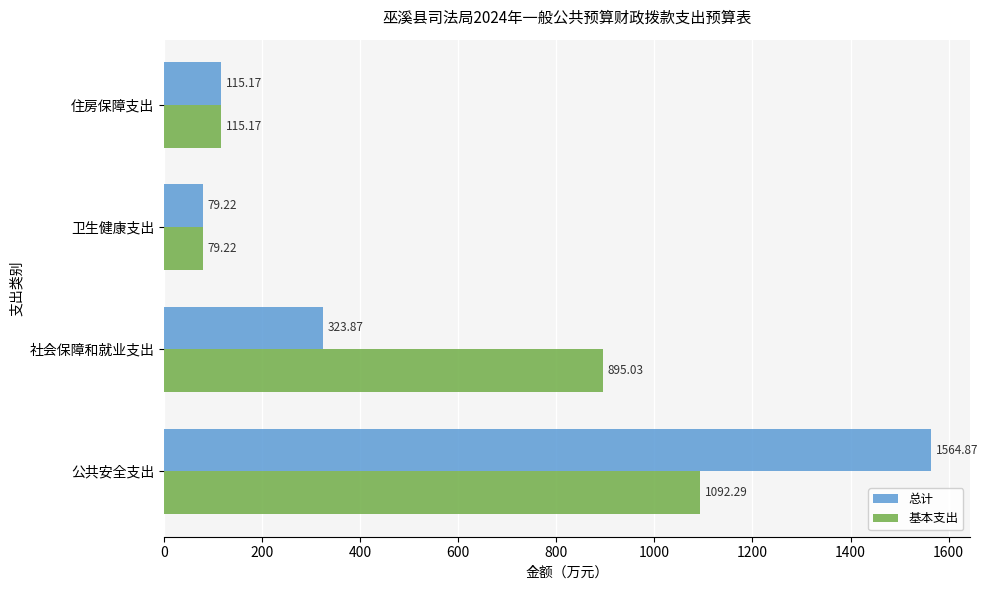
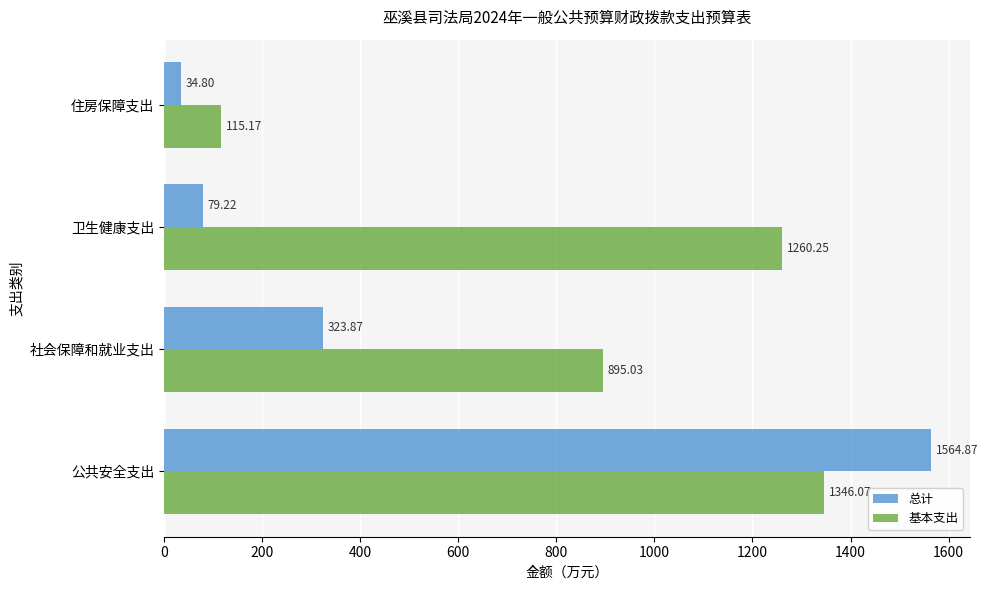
  {
    "总计": {
-     "住房保障支出": 115.17,
+     "住房保障支出": 34.80,
      "卫生健康支出": 79.22,
      "社会保障和就业支出": 323.87,
      "公共安全支出": 1564.87
    },
    "基本支出": {
      "住房保障支出": 115.17,
-     "卫生健康支出": 79.22,
+     "卫生健康支出": 1260.25,
      "社会保障和就业支出": 895.03,
-     "公共安全支出": 1092.29
+     "公共安全支出": 1346.07
    }
  }
